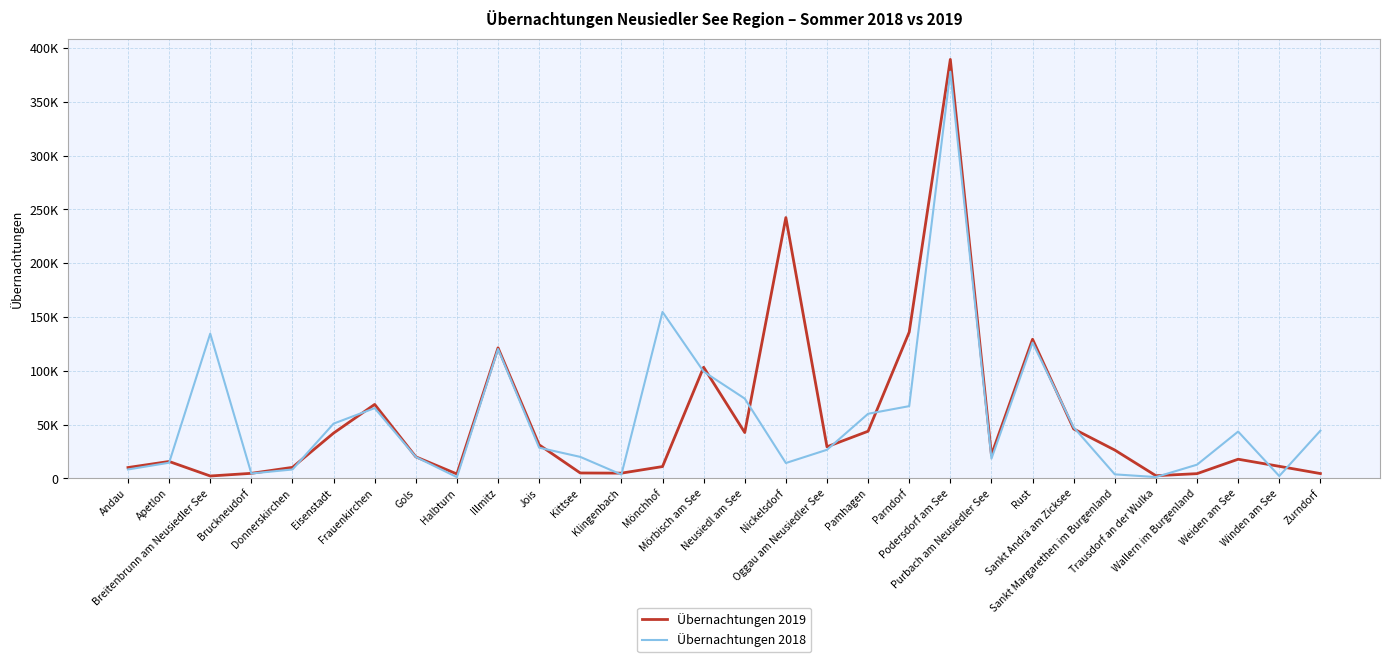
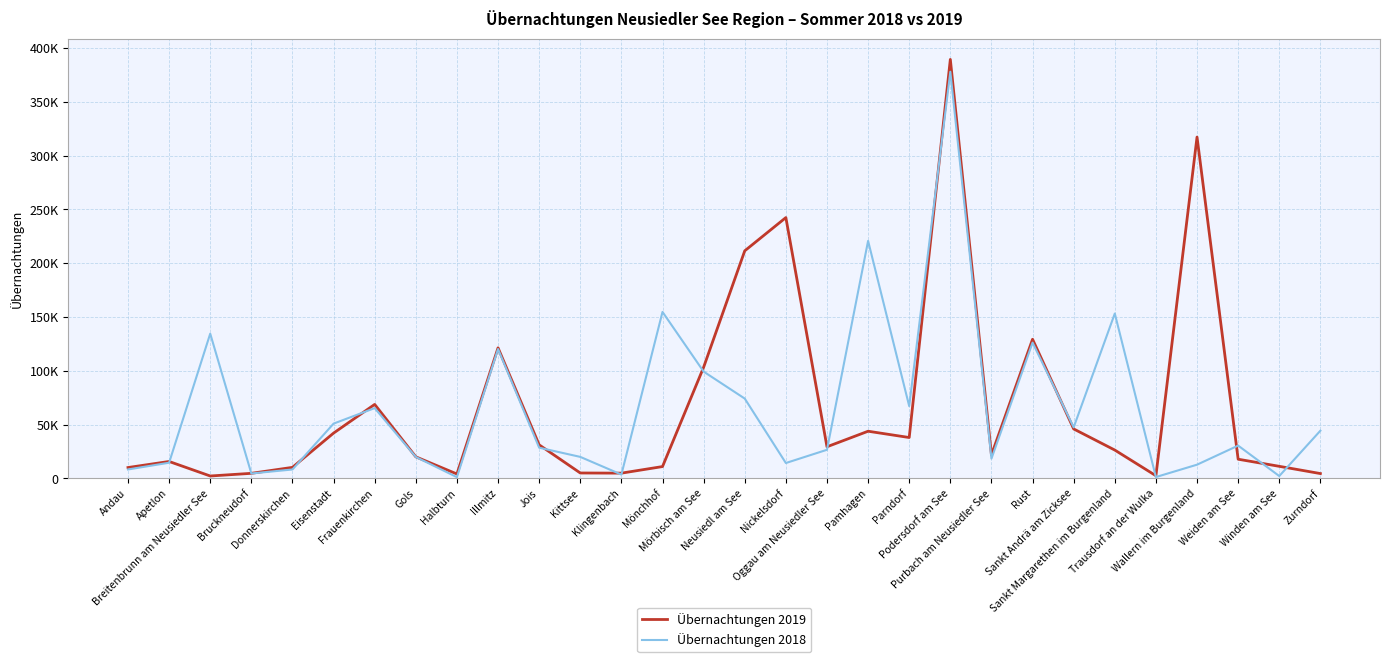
  {
    "Übernachtungen 2019": {
      "Breitenbrunn am Neusiedler See": 2000,
      "Eisenstadt": 42000,
      "Frauenkirchen": 69000,
      "Halbturn": 4000,
      "Jois": 31000,
      "Kittsee": 5000,
      "Mönchhof": 11000,
      "Mörbisch am See": 103000,
-     "Neusiedl am See": 43000,
+     "Neusiedl am See": 212000,
      "Nickelsdorf": 242000,
      "Oggau am Neusiedler See": 29000,
      "Pamhagen": 44000,
-     "Parndorf": 136000,
+     "Parndorf": 38000,
      "Podersdorf am See": 389000,
      "Purbach am Neusiedler See": 22000,
      "Rust": 129000,
      "Sankt Margarethen im Burgenland": 26000,
-     "Wallern im Burgenland": 4000,
+     "Wallern im Burgenland": 317000,
      "Weiden am See": 18000,
      "Winden am See": 11000,
      "Zurndorf": 4000
    },
    "Übernachtungen 2018": {
      "Breitenbrunn am Neusiedler See": 135000,
      "Eisenstadt": 51000,
      "Frauenkirchen": 65000,
      "Halbturn": 1000,
      "Jois": 29000,
      "Kittsee": 20000,
      "Mönchhof": 155000,
      "Mörbisch am See": 99000,
      "Neusiedl am See": 74000,
      "Nickelsdorf": 14000,
      "Oggau am Neusiedler See": 27000,
-     "Pamhagen": 60000,
+     "Pamhagen": 221000,
      "Parndorf": 67000,
      "Podersdorf am See": 378000,
      "Purbach am Neusiedler See": 18000,
      "Rust": 126000,
-     "Sankt Margarethen im Burgenland": 4000,
+     "Sankt Margarethen im Burgenland": 153000,
      "Wallern im Burgenland": 13000,
-     "Weiden am See": 44000,
+     "Weiden am See": 30000,
      "Winden am See": 2000,
      "Zurndorf": 44000
    }
  }
